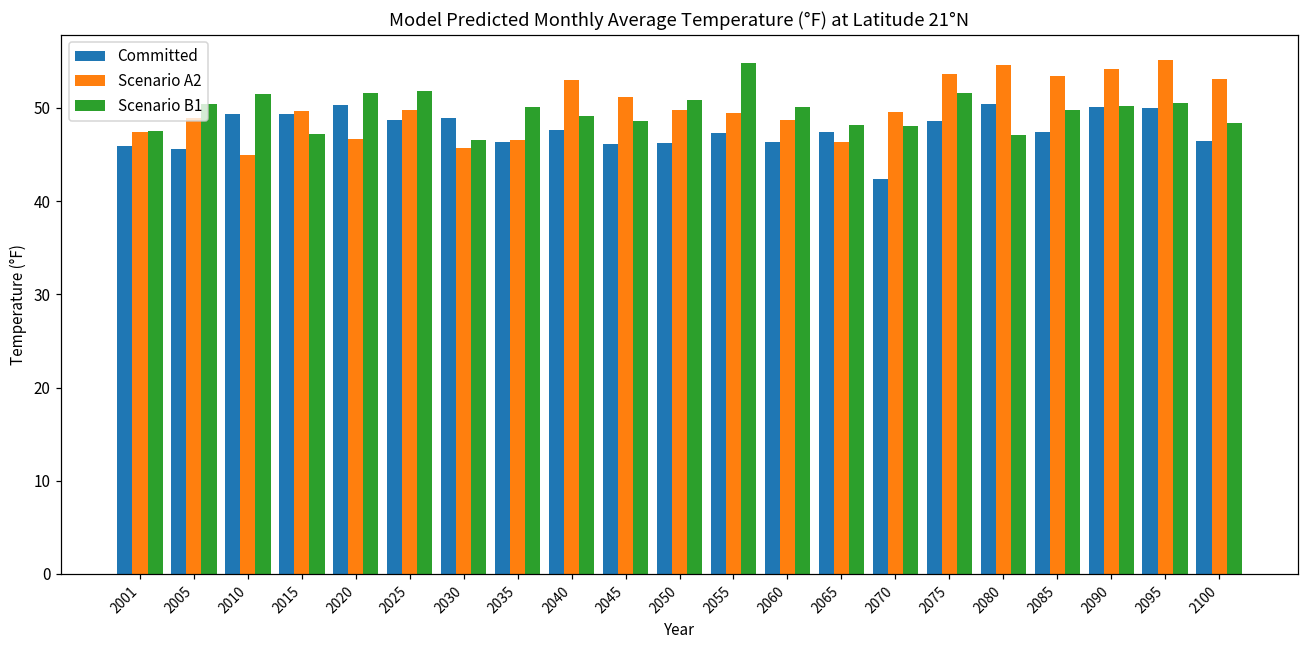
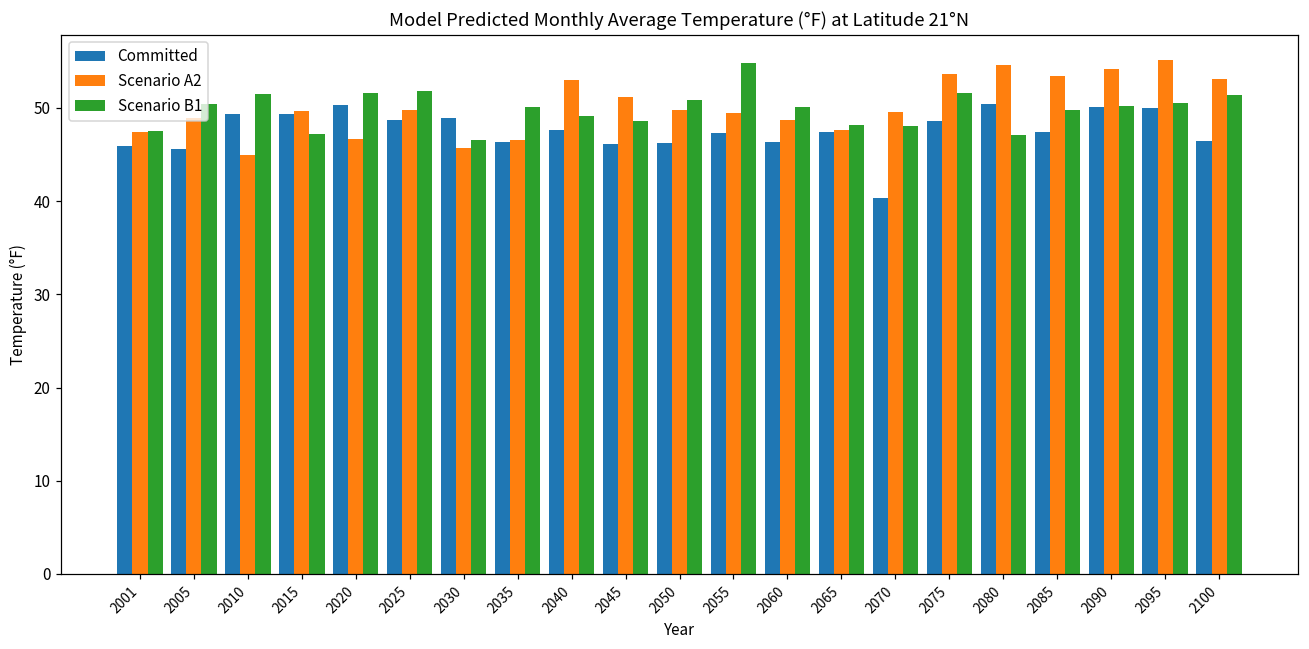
  {
    "Committed": {
      "2001": 46,
      "2005": 46,
      "2010": 49,
      "2015": 49,
      "2020": 50,
      "2025": 49,
      "2030": 49,
      "2035": 46,
      "2040": 48,
      "2045": 46,
      "2050": 46,
      "2055": 47,
      "2060": 46,
      "2065": 47,
-     "2070": 42,
+     "2070": 40,
      "2075": 49,
      "2080": 50,
      "2085": 47,
      "2090": 50,
      "2095": 50,
      "2100": 46
    },
    "Scenario A2": {
      "2001": 47,
      "2005": 49,
      "2010": 45,
      "2015": 50,
      "2020": 47,
      "2025": 50,
      "2030": 46,
      "2035": 47,
      "2040": 53,
      "2045": 51,
      "2050": 50,
      "2055": 49,
      "2060": 49,
-     "2065": 46,
+     "2065": 48,
      "2070": 50,
      "2075": 54,
      "2080": 55,
      "2085": 53,
      "2090": 54,
      "2095": 55,
      "2100": 53
    },
    "Scenario B1": {
      "2001": 48,
      "2005": 50,
      "2010": 52,
      "2015": 47,
      "2020": 52,
      "2025": 52,
      "2030": 47,
      "2035": 50,
      "2040": 49,
      "2045": 49,
      "2050": 51,
      "2055": 55,
      "2060": 50,
      "2065": 48,
      "2070": 48,
      "2075": 52,
      "2080": 47,
      "2085": 50,
      "2090": 50,
      "2095": 51,
-     "2100": 48
+     "2100": 51
    }
  }
